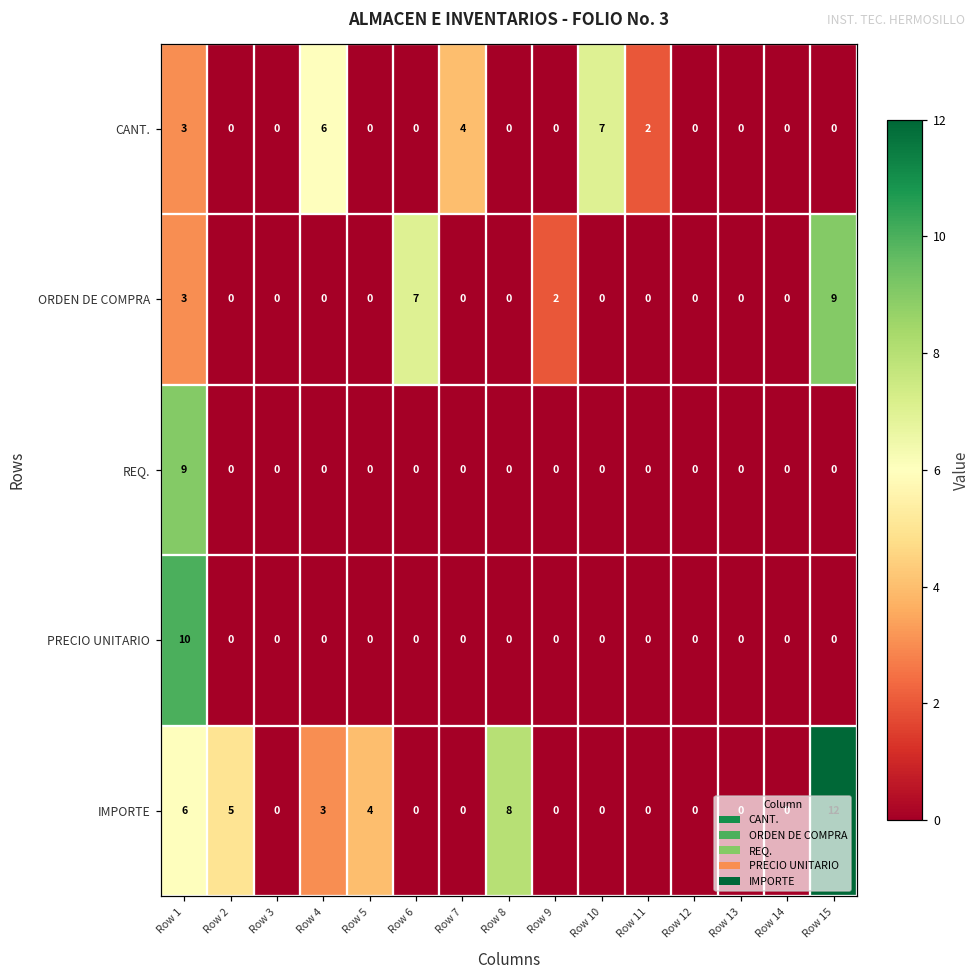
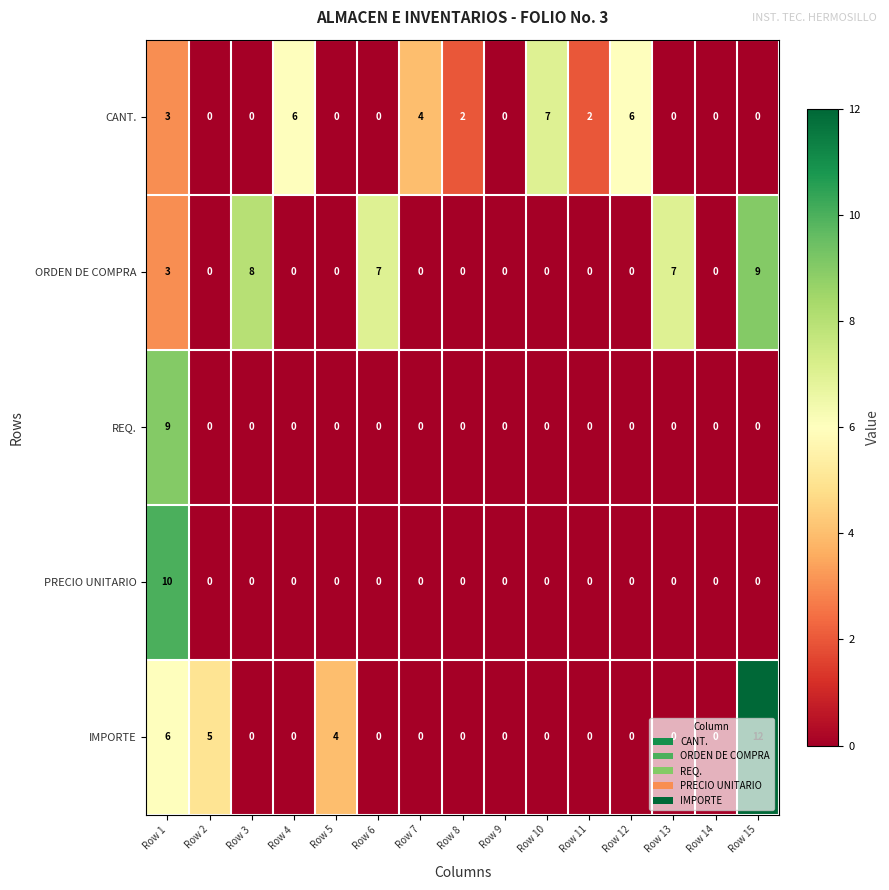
  {
    "CANT.": {
      "Row 1": 3,
      "Row 2": 0,
      "Row 3": 0,
      "Row 4": 6,
      "Row 5": 0,
      "Row 6": 0,
      "Row 7": 4,
-     "Row 8": 0,
+     "Row 8": 2,
      "Row 9": 0,
      "Row 10": 7,
      "Row 11": 2,
-     "Row 12": 0,
+     "Row 12": 6,
      "Row 13": 0,
      "Row 14": 0,
      "Row 15": 0
    },
    "ORDEN DE COMPRA": {
      "Row 1": 3,
      "Row 2": 0,
-     "Row 3": 0,
+     "Row 3": 8,
      "Row 4": 0,
      "Row 5": 0,
      "Row 6": 7,
      "Row 7": 0,
      "Row 8": 0,
-     "Row 9": 2,
+     "Row 9": 0,
      "Row 10": 0,
      "Row 11": 0,
      "Row 12": 0,
-     "Row 13": 0,
+     "Row 13": 7,
      "Row 14": 0,
      "Row 15": 9
    },
    "REQ.": {
      "Row 1": 9,
      "Row 2": 0,
      "Row 3": 0,
      "Row 4": 0,
      "Row 5": 0,
      "Row 6": 0,
      "Row 7": 0,
      "Row 8": 0,
      "Row 9": 0,
      "Row 10": 0,
      "Row 11": 0,
      "Row 12": 0,
      "Row 13": 0,
      "Row 14": 0,
      "Row 15": 0
    },
    "PRECIO UNITARIO": {
      "Row 1": 10,
      "Row 2": 0,
      "Row 3": 0,
      "Row 4": 0,
      "Row 5": 0,
      "Row 6": 0,
      "Row 7": 0,
      "Row 8": 0,
      "Row 9": 0,
      "Row 10": 0,
      "Row 11": 0,
      "Row 12": 0,
      "Row 13": 0,
      "Row 14": 0,
      "Row 15": 0
    },
    "IMPORTE": {
      "Row 1": 6,
      "Row 2": 5,
      "Row 3": 0,
-     "Row 4": 3,
+     "Row 4": 0,
      "Row 5": 4,
      "Row 6": 0,
      "Row 7": 0,
-     "Row 8": 8,
+     "Row 8": 0,
      "Row 9": 0,
      "Row 10": 0,
      "Row 11": 0,
      "Row 12": 0
    }
  }
